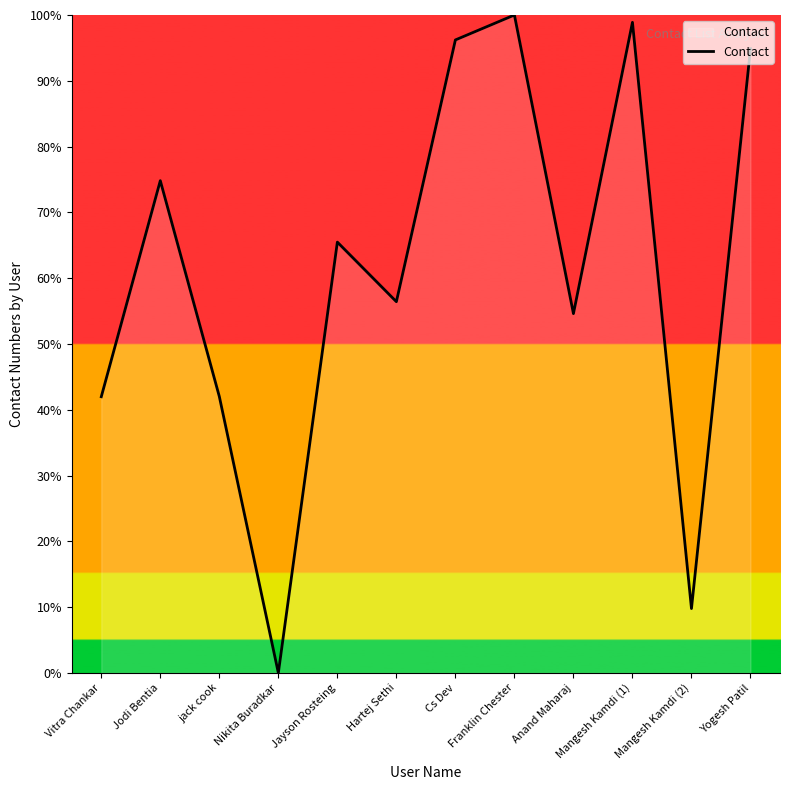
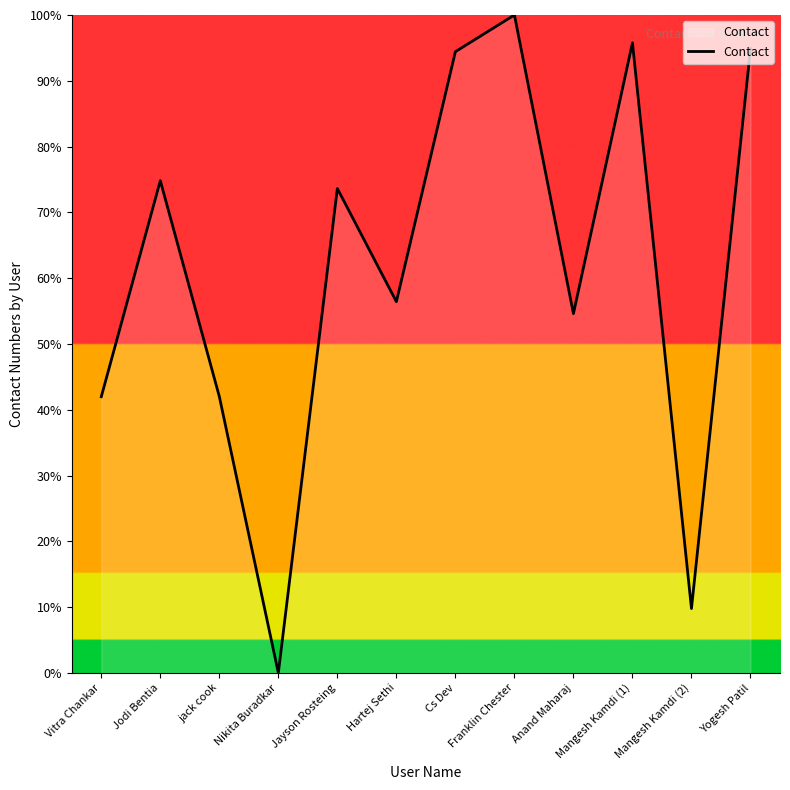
  {
    "Vitra Chankar": "42%",
    "Jodi Bentia": "75%",
    "jack cook": "42%",
    "Nikita Buradkar": "0%",
-   "Jayson Rosteing": "65%",
+   "Jayson Rosteing": "74%",
    "Hartej Sethi": "56%",
-   "Cs Dev": "96%",
+   "Cs Dev": "94%",
    "Franklin Chester": "100%",
    "Anand Maharaj": "55%",
-   "Mangesh Kamdi (1)": "99%",
+   "Mangesh Kamdi (1)": "96%",
    "Mangesh Kamdi (2)": "10%"
  }
